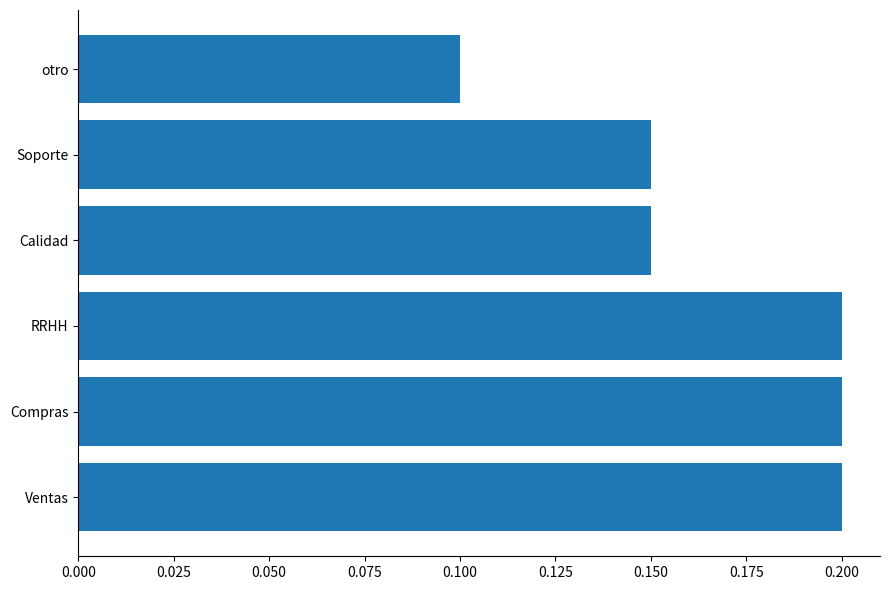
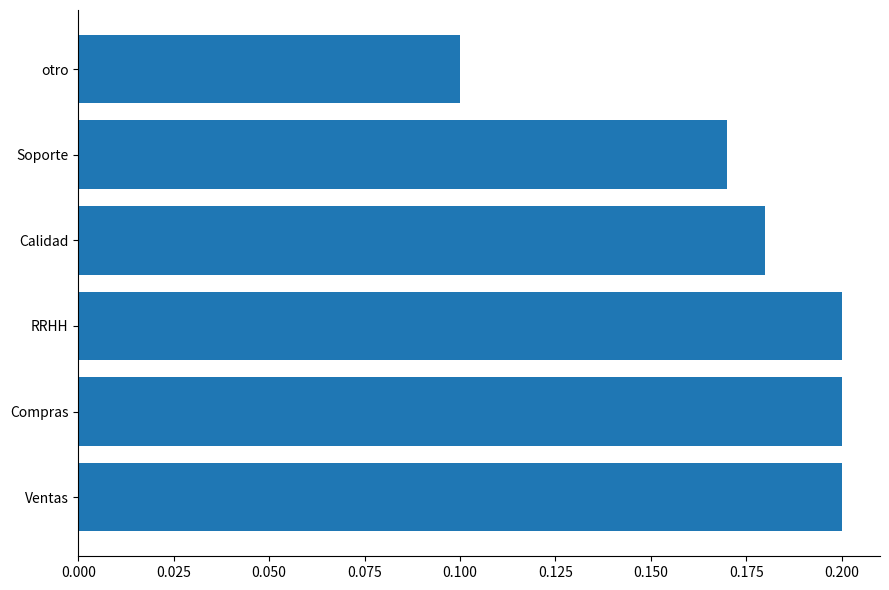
  {
    "otro": 0.10,
-   "Soporte": 0.15,
-   "Calidad": 0.15,
+   "Soporte": 0.17,
+   "Calidad": 0.18,
    "RRHH": 0.20,
    "Compras": 0.20,
    "Ventas": 0.20
  }
